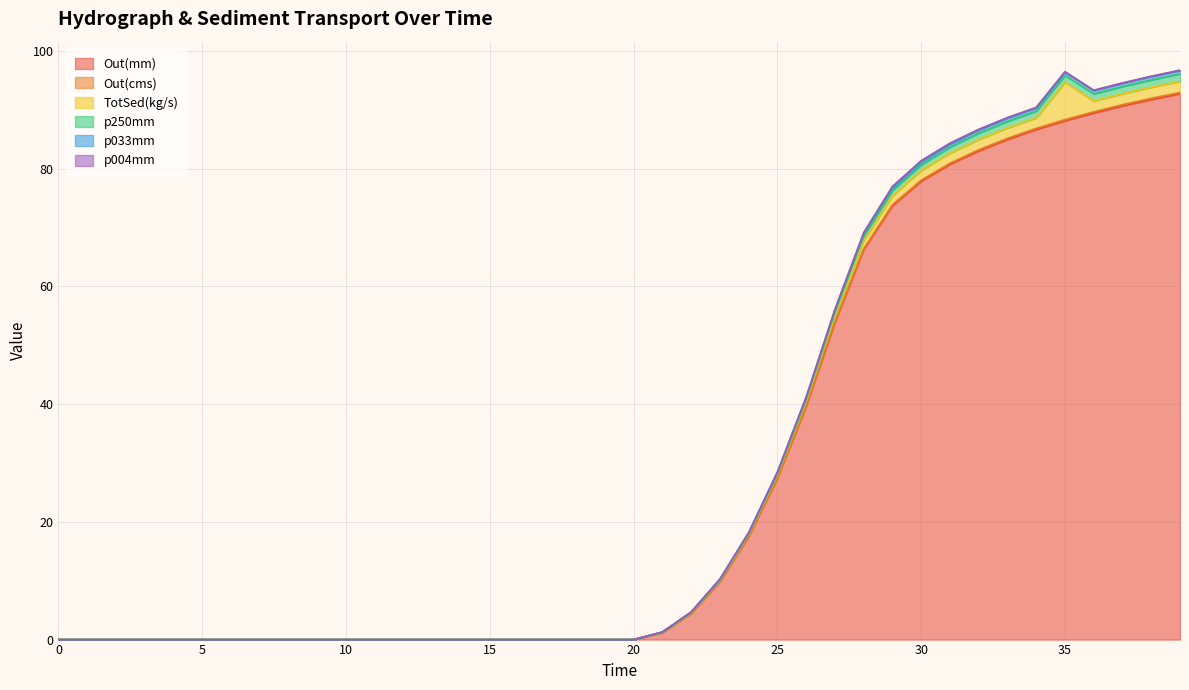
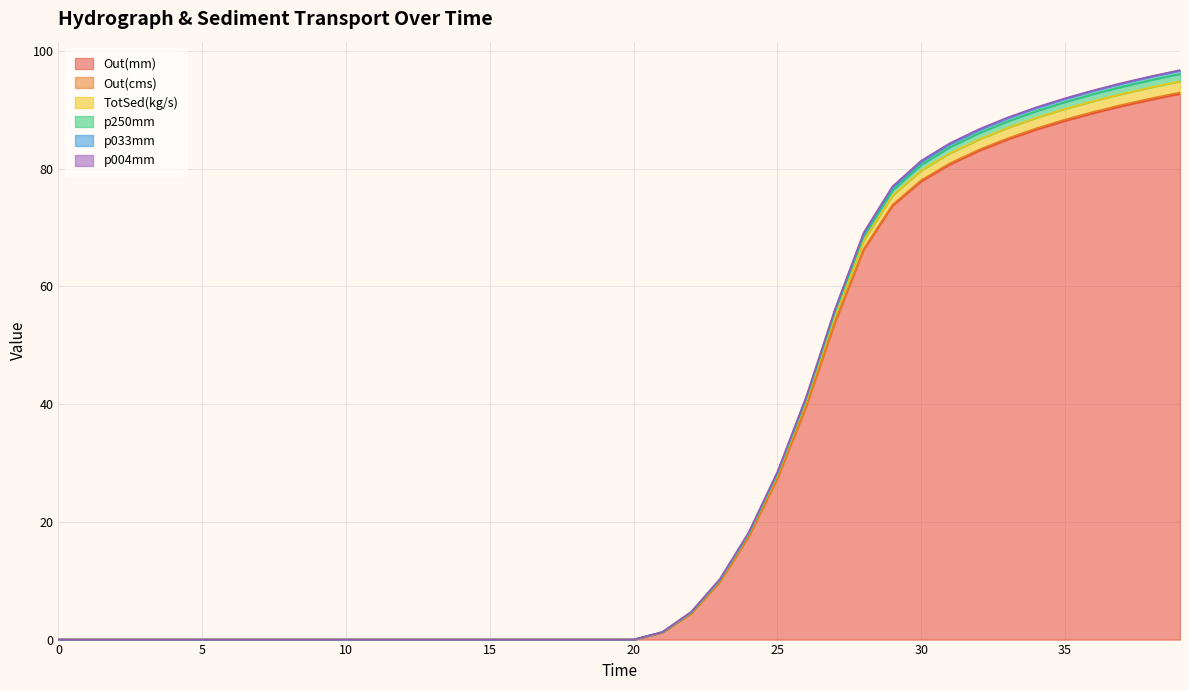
  {
    "TotSed(kg/s)": {
      "30": 2,
-     "35": 6
+     "35": 2
    },
    "p250mm": {
      "30": 1,
      "35": 1
    }
  }
